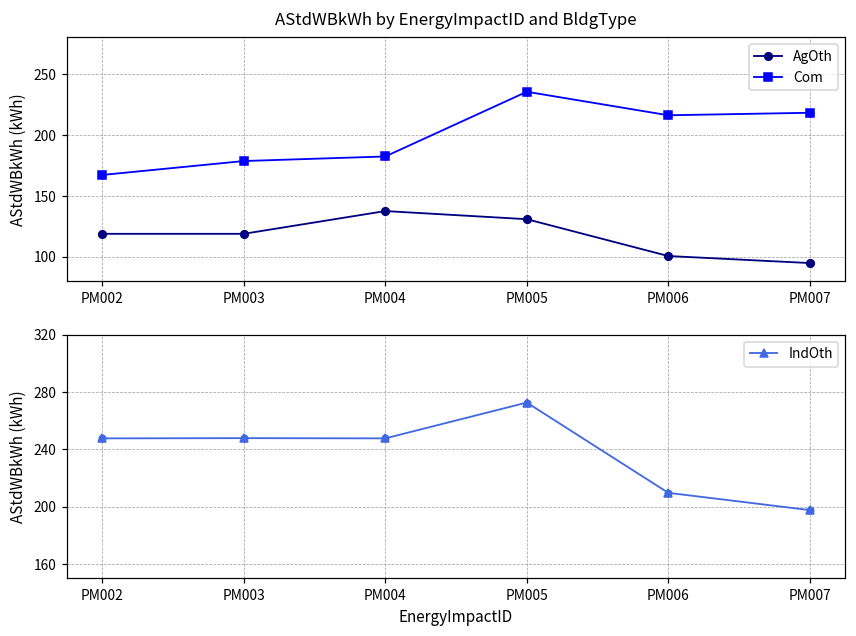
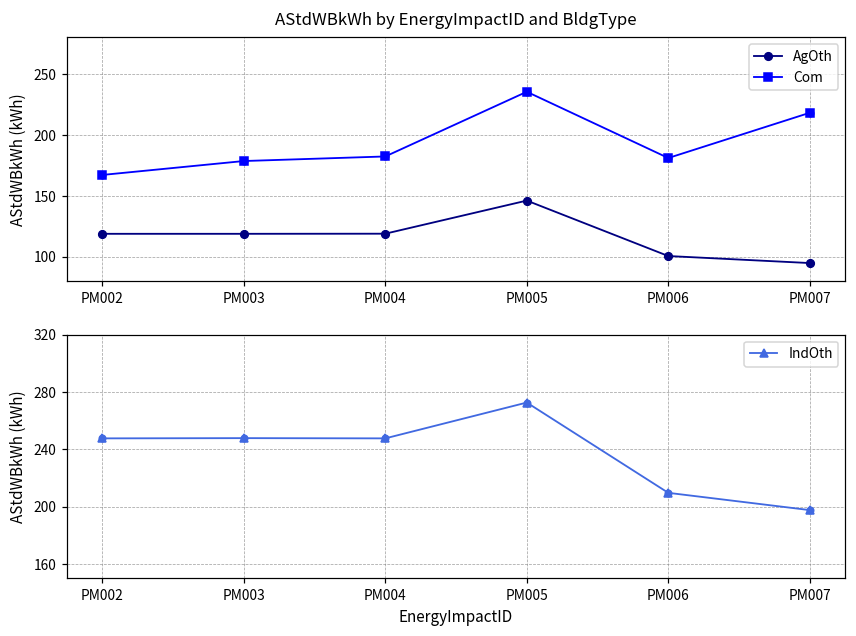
  {
    "AStdWBkWh by EnergyImpactID and BldgType": {
      "AgOth": {
        "PM002": 119,
        "PM003": 119,
-       "PM004": 138,
-       "PM005": 131,
+       "PM004": 119,
+       "PM005": 146,
        "PM006": 101,
        "PM007": 95
      },
      "Com": {
        "PM002": 167,
        "PM003": 179,
        "PM004": 182,
        "PM005": 235,
-       "PM006": 216,
+       "PM006": 181,
        "PM007": 218
      }
    }
  }
